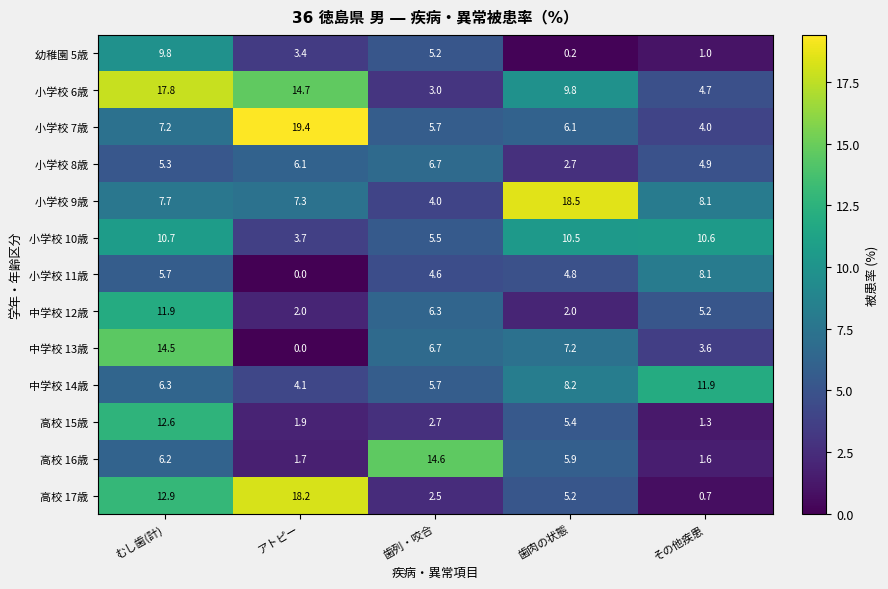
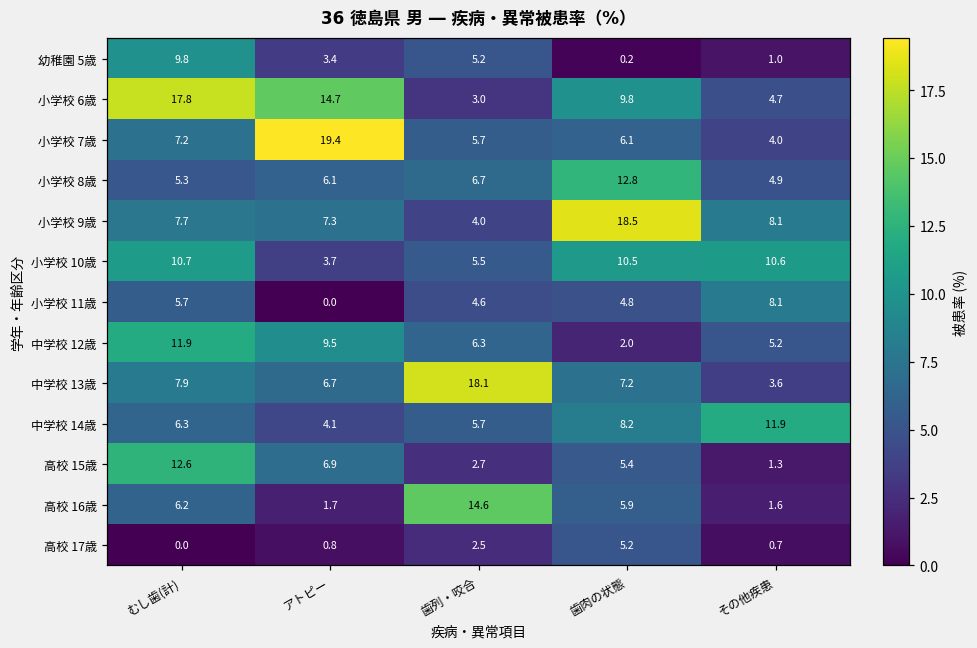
  {
    "幼稚園 5歳": {
      "むし歯(計)": 9.8,
      "アトピー": 3.4,
      "歯列・咬合": 5.2,
      "歯肉の状態": 0.2,
      "その他疾患": 1.0
    },
    "小学校 6歳": {
      "むし歯(計)": 17.8,
      "アトピー": 14.7,
      "歯列・咬合": 3.0,
      "歯肉の状態": 9.8,
      "その他疾患": 4.7
    },
    "小学校 7歳": {
      "むし歯(計)": 7.2,
      "アトピー": 19.4,
      "歯列・咬合": 5.7,
      "歯肉の状態": 6.1,
      "その他疾患": 4.0
    },
    "小学校 8歳": {
      "むし歯(計)": 5.3,
      "アトピー": 6.1,
      "歯列・咬合": 6.7,
-     "歯肉の状態": 2.7,
+     "歯肉の状態": 12.8,
      "その他疾患": 4.9
    },
    "小学校 9歳": {
      "むし歯(計)": 7.7,
      "アトピー": 7.3,
      "歯列・咬合": 4.0,
      "歯肉の状態": 18.5,
      "その他疾患": 8.1
    },
    "小学校 10歳": {
      "むし歯(計)": 10.7,
      "アトピー": 3.7,
      "歯列・咬合": 5.5,
      "歯肉の状態": 10.5,
      "その他疾患": 10.6
    },
    "小学校 11歳": {
      "むし歯(計)": 5.7,
      "アトピー": 0.0,
      "歯列・咬合": 4.6,
      "歯肉の状態": 4.8,
      "その他疾患": 8.1
    },
    "中学校 12歳": {
      "むし歯(計)": 11.9,
-     "アトピー": 2.0,
+     "アトピー": 9.5,
      "歯列・咬合": 6.3,
      "歯肉の状態": 2.0,
      "その他疾患": 5.2
    },
    "中学校 13歳": {
-     "むし歯(計)": 14.5,
-     "アトピー": 0.0,
-     "歯列・咬合": 6.7,
+     "むし歯(計)": 7.9,
+     "アトピー": 6.7,
+     "歯列・咬合": 18.1,
      "歯肉の状態": 7.2,
      "その他疾患": 3.6
    },
    "中学校 14歳": {
      "むし歯(計)": 6.3,
      "アトピー": 4.1,
      "歯列・咬合": 5.7,
      "歯肉の状態": 8.2,
      "その他疾患": 11.9
    },
    "高校 15歳": {
      "むし歯(計)": 12.6,
-     "アトピー": 1.9,
+     "アトピー": 6.9,
      "歯列・咬合": 2.7,
      "歯肉の状態": 5.4,
      "その他疾患": 1.3
    },
    "高校 16歳": {
      "むし歯(計)": 6.2,
      "アトピー": 1.7,
      "歯列・咬合": 14.6,
      "歯肉の状態": 5.9,
      "その他疾患": 1.6
    },
    "高校 17歳": {
-     "むし歯(計)": 12.9,
-     "アトピー": 18.2,
+     "むし歯(計)": 0.0,
+     "アトピー": 0.8,
      "歯列・咬合": 2.5,
      "歯肉の状態": 5.2,
      "その他疾患": 0.7
    }
  }
